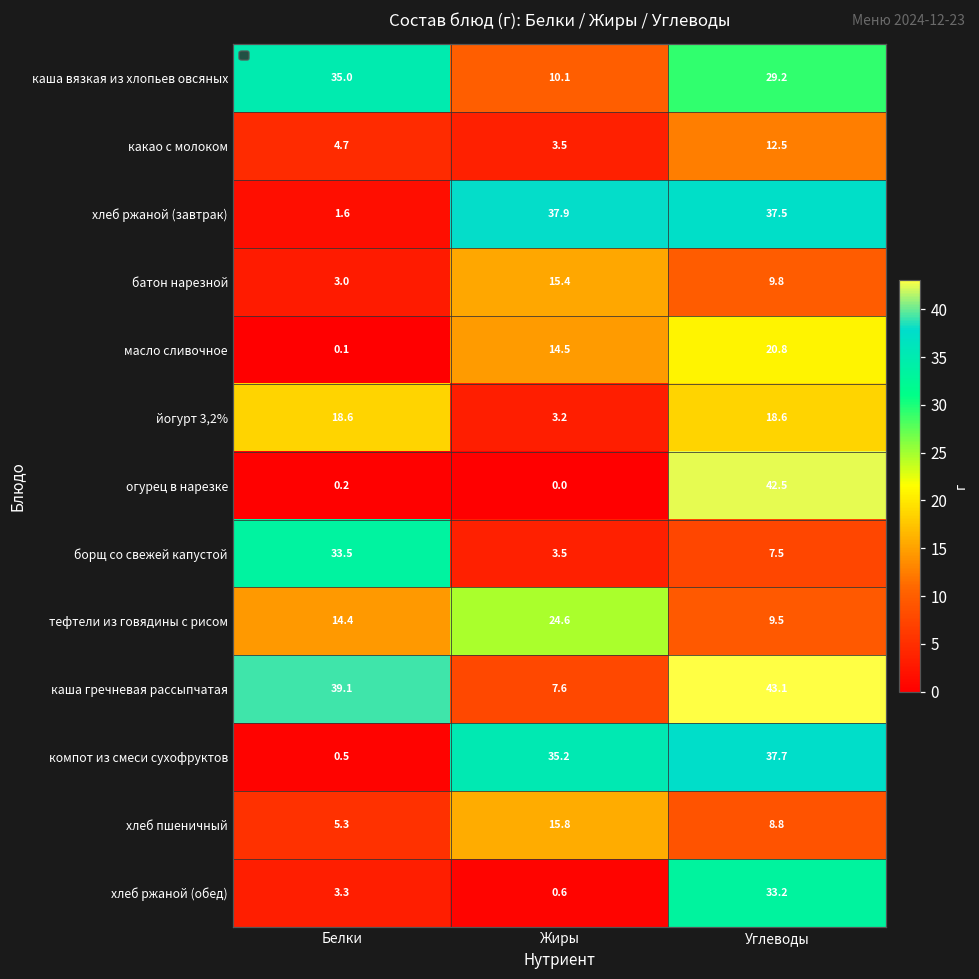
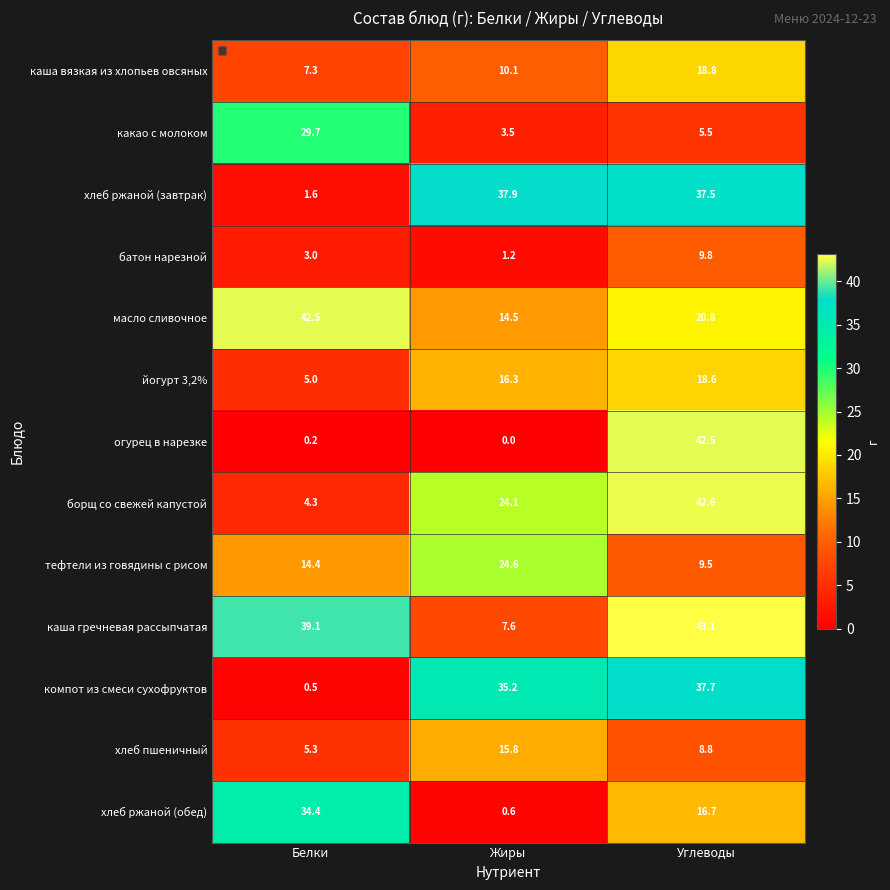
  {
    "каша вязкая из хлопьев овсяных": {
-     "Белки": 35.0,
+     "Белки": 7.3,
      "Жиры": 10.1,
-     "Углеводы": 29.2
+     "Углеводы": 18.8
    },
    "какао с молоком": {
-     "Белки": 4.7,
+     "Белки": 29.7,
      "Жиры": 3.5,
-     "Углеводы": 12.5
+     "Углеводы": 5.5
    },
    "хлеб ржаной (завтрак)": {
      "Белки": 1.6,
      "Жиры": 37.9,
      "Углеводы": 37.5
    },
    "батон нарезной": {
      "Белки": 3.0,
-     "Жиры": 15.4,
+     "Жиры": 1.2,
      "Углеводы": 9.8
    },
    "масло сливочное": {
-     "Белки": 0.1,
+     "Белки": 42.5,
      "Жиры": 14.5,
      "Углеводы": 20.8
    },
    "йогурт 3,2%": {
-     "Белки": 18.6,
-     "Жиры": 3.2,
+     "Белки": 5.0,
+     "Жиры": 16.3,
      "Углеводы": 18.6
    },
    "огурец в нарезке": {
      "Белки": 0.2,
      "Жиры": 0.0,
      "Углеводы": 42.5
    },
    "борщ со свежей капустой": {
-     "Белки": 33.5,
-     "Жиры": 3.5,
-     "Углеводы": 7.5
+     "Белки": 4.3,
+     "Жиры": 24.1,
+     "Углеводы": 42.6
    },
    "тефтели из говядины с рисом": {
      "Белки": 14.4,
      "Жиры": 24.6,
      "Углеводы": 9.5
    },
    "каша гречневая рассыпчатая": {
      "Белки": 39.1,
      "Жиры": 7.6,
      "Углеводы": 43.1
    },
    "компот из смеси сухофруктов": {
      "Белки": 0.5,
      "Жиры": 35.2,
      "Углеводы": 37.7
    },
    "хлеб пшеничный": {
      "Белки": 5.3,
      "Жиры": 15.8,
      "Углеводы": 8.8
    },
    "хлеб ржаной (обед)": {
-     "Белки": 3.3,
+     "Белки": 34.4,
      "Жиры": 0.6,
-     "Углеводы": 33.2
+     "Углеводы": 16.7
    }
  }
